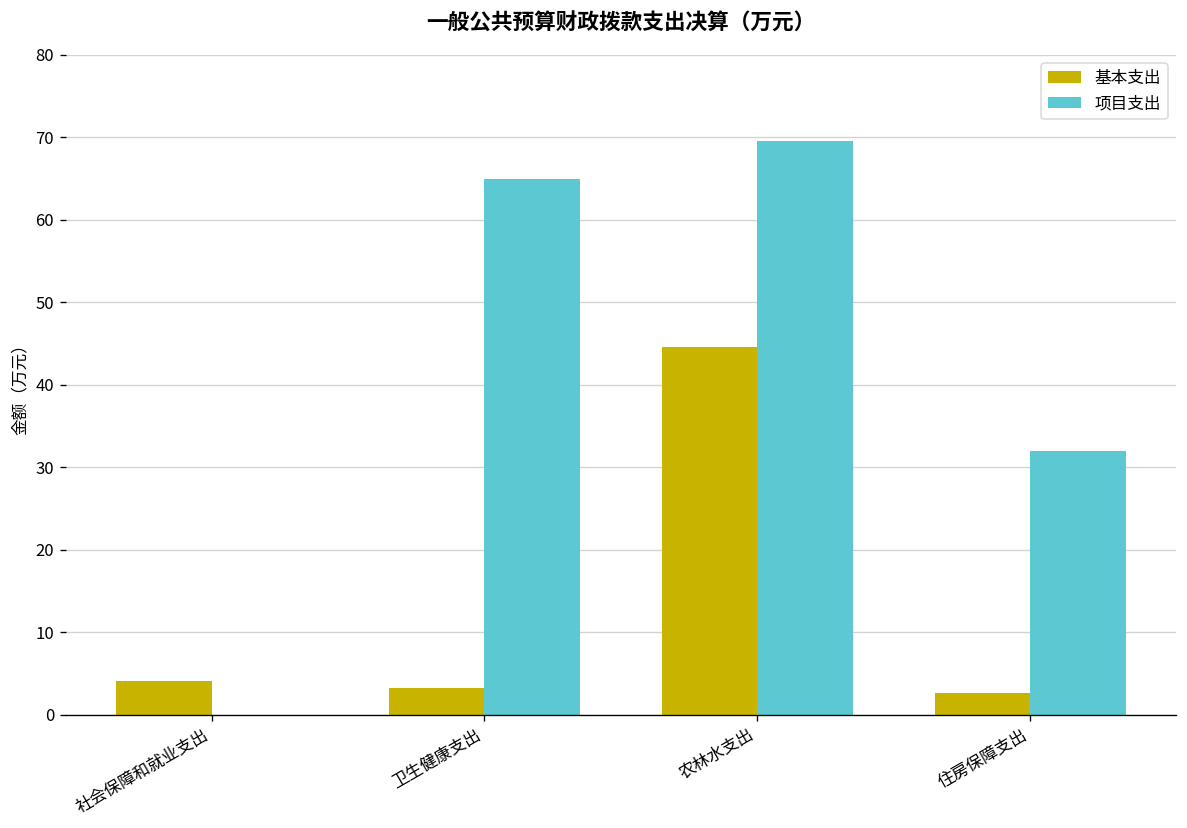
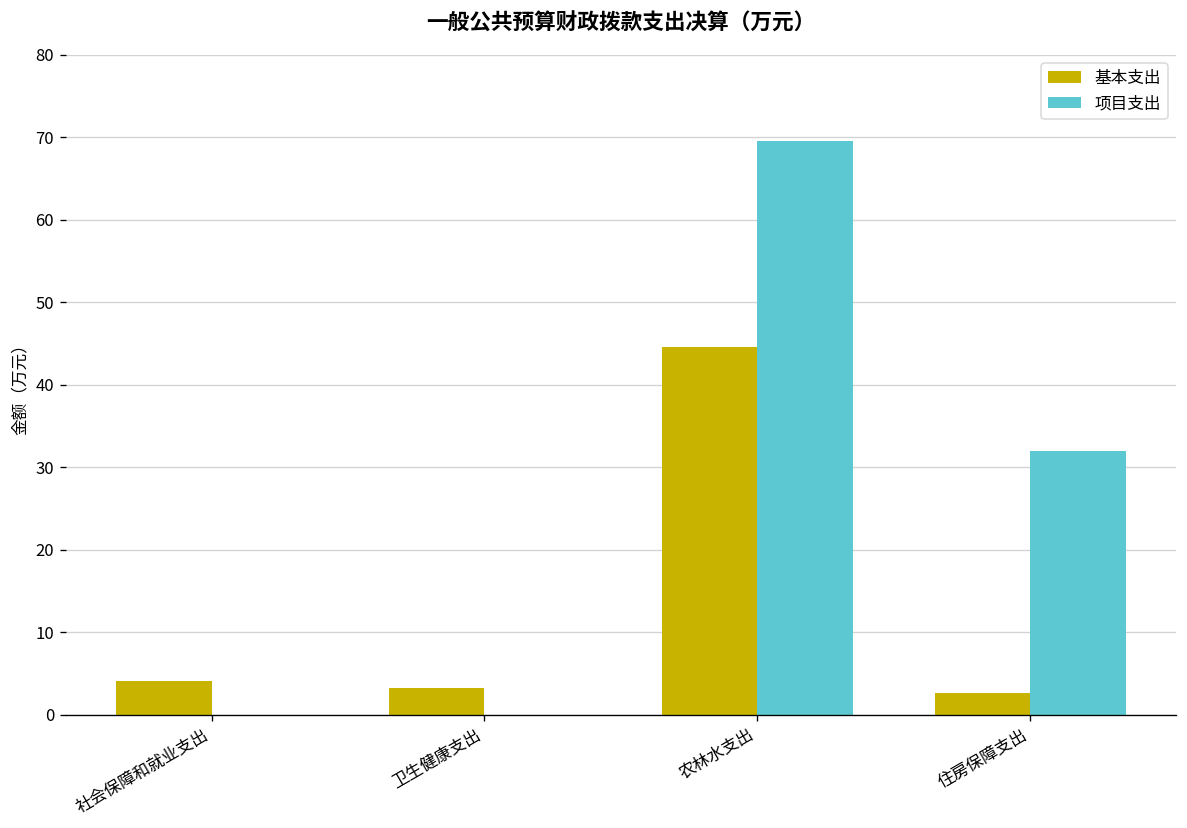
  {
    "基本支出": {
      "社会保障和就业支出": 4,
      "卫生健康支出": 3,
      "农林水支出": 45,
      "住房保障支出": 3
    },
    "项目支出": {
      "社会保障和就业支出": 0,
-     "卫生健康支出": 65,
+     "卫生健康支出": 0,
      "农林水支出": 70,
      "住房保障支出": 32
    }
  }
